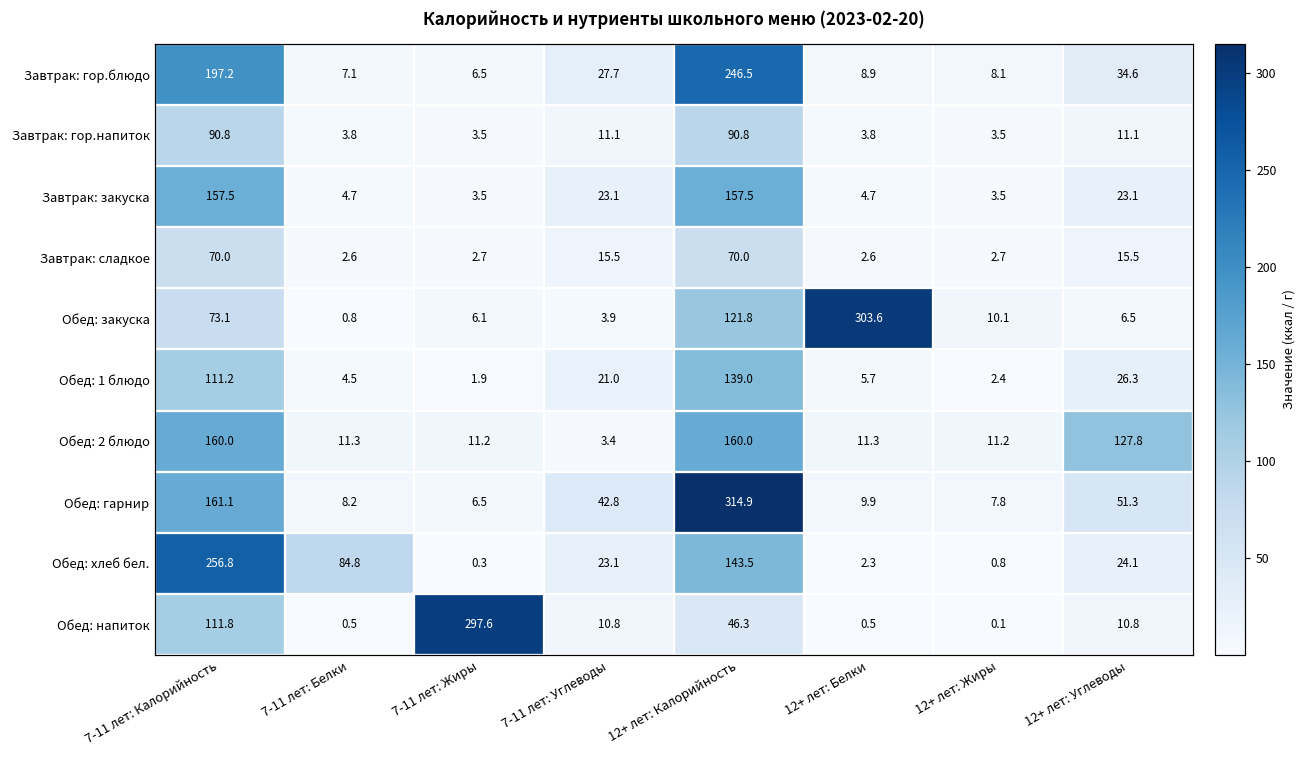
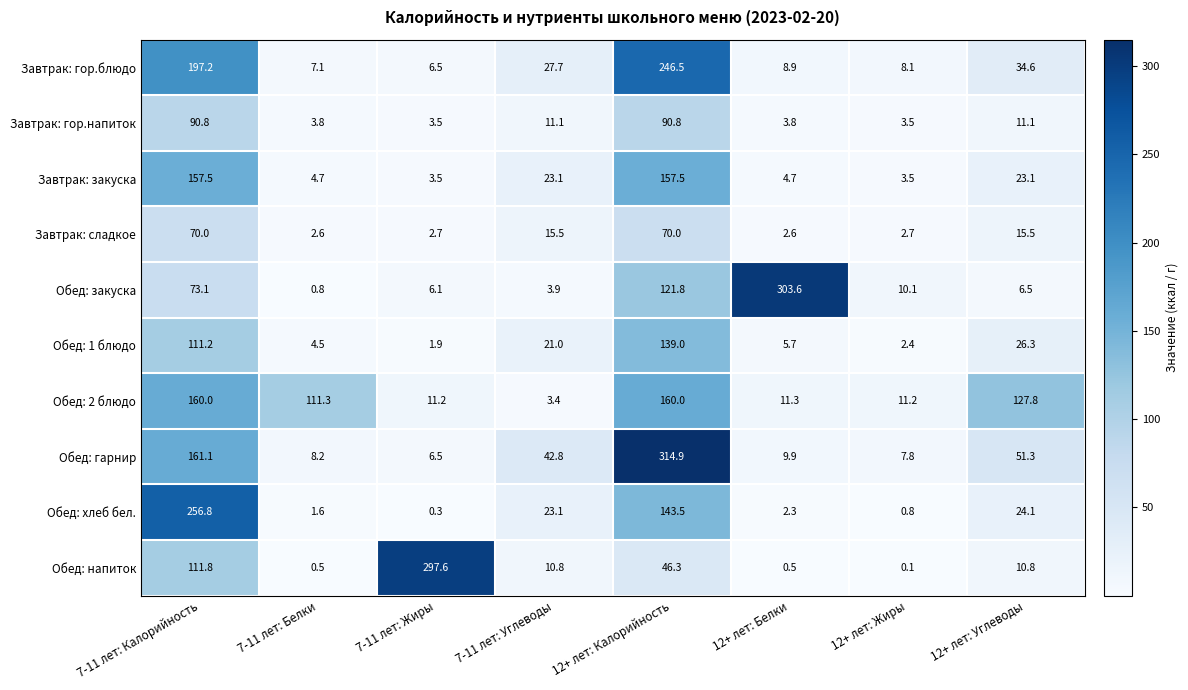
  {
    "Завтрак: гор.блюдо": {
      "7-11 лет: Калорийность": 197.2,
      "7-11 лет: Белки": 7.1,
      "7-11 лет: Жиры": 6.5,
      "7-11 лет: Углеводы": 27.7,
      "12+ лет: Калорийность": 246.5,
      "12+ лет: Белки": 8.9,
      "12+ лет: Жиры": 8.1,
      "12+ лет: Углеводы": 34.6
    },
    "Завтрак: гор.напиток": {
      "7-11 лет: Калорийность": 90.8,
      "7-11 лет: Белки": 3.8,
      "7-11 лет: Жиры": 3.5,
      "7-11 лет: Углеводы": 11.1,
      "12+ лет: Калорийность": 90.8,
      "12+ лет: Белки": 3.8,
      "12+ лет: Жиры": 3.5,
      "12+ лет: Углеводы": 11.1
    },
    "Завтрак: закуска": {
      "7-11 лет: Калорийность": 157.5,
      "7-11 лет: Белки": 4.7,
      "7-11 лет: Жиры": 3.5,
      "7-11 лет: Углеводы": 23.1,
      "12+ лет: Калорийность": 157.5,
      "12+ лет: Белки": 4.7,
      "12+ лет: Жиры": 3.5,
      "12+ лет: Углеводы": 23.1
    },
    "Завтрак: сладкое": {
      "7-11 лет: Калорийность": 70.0,
      "7-11 лет: Белки": 2.6,
      "7-11 лет: Жиры": 2.7,
      "7-11 лет: Углеводы": 15.5,
      "12+ лет: Калорийность": 70.0,
      "12+ лет: Белки": 2.6,
      "12+ лет: Жиры": 2.7,
      "12+ лет: Углеводы": 15.5
    },
    "Обед: закуска": {
      "7-11 лет: Калорийность": 73.1,
      "7-11 лет: Белки": 0.8,
      "7-11 лет: Жиры": 6.1,
      "7-11 лет: Углеводы": 3.9,
      "12+ лет: Калорийность": 121.8,
      "12+ лет: Белки": 303.6,
      "12+ лет: Жиры": 10.1,
      "12+ лет: Углеводы": 6.5
    },
    "Обед: 1 блюдо": {
      "7-11 лет: Калорийность": 111.2,
      "7-11 лет: Белки": 4.5,
      "7-11 лет: Жиры": 1.9,
      "7-11 лет: Углеводы": 21.0,
      "12+ лет: Калорийность": 139.0,
      "12+ лет: Белки": 5.7,
      "12+ лет: Жиры": 2.4,
      "12+ лет: Углеводы": 26.3
    },
    "Обед: 2 блюдо": {
      "7-11 лет: Калорийность": 160.0,
-     "7-11 лет: Белки": 11.3,
+     "7-11 лет: Белки": 111.3,
      "7-11 лет: Жиры": 11.2,
      "7-11 лет: Углеводы": 3.4,
      "12+ лет: Калорийность": 160.0,
      "12+ лет: Белки": 11.3,
      "12+ лет: Жиры": 11.2,
      "12+ лет: Углеводы": 127.8
    },
    "Обед: гарнир": {
      "7-11 лет: Калорийность": 161.1,
      "7-11 лет: Белки": 8.2,
      "7-11 лет: Жиры": 6.5,
      "7-11 лет: Углеводы": 42.8,
      "12+ лет: Калорийность": 314.9,
      "12+ лет: Белки": 9.9,
      "12+ лет: Жиры": 7.8,
      "12+ лет: Углеводы": 51.3
    },
    "Обед: хлеб бел.": {
      "7-11 лет: Калорийность": 256.8,
-     "7-11 лет: Белки": 84.8,
+     "7-11 лет: Белки": 1.6,
      "7-11 лет: Жиры": 0.3,
      "7-11 лет: Углеводы": 23.1,
      "12+ лет: Калорийность": 143.5,
      "12+ лет: Белки": 2.3,
      "12+ лет: Жиры": 0.8,
      "12+ лет: Углеводы": 24.1
    },
    "Обед: напиток": {
      "7-11 лет: Калорийность": 111.8,
      "7-11 лет: Белки": 0.5,
      "7-11 лет: Жиры": 297.6,
      "7-11 лет: Углеводы": 10.8,
      "12+ лет: Калорийность": 46.3,
      "12+ лет: Белки": 0.5,
      "12+ лет: Жиры": 0.1,
      "12+ лет: Углеводы": 10.8
    }
  }
